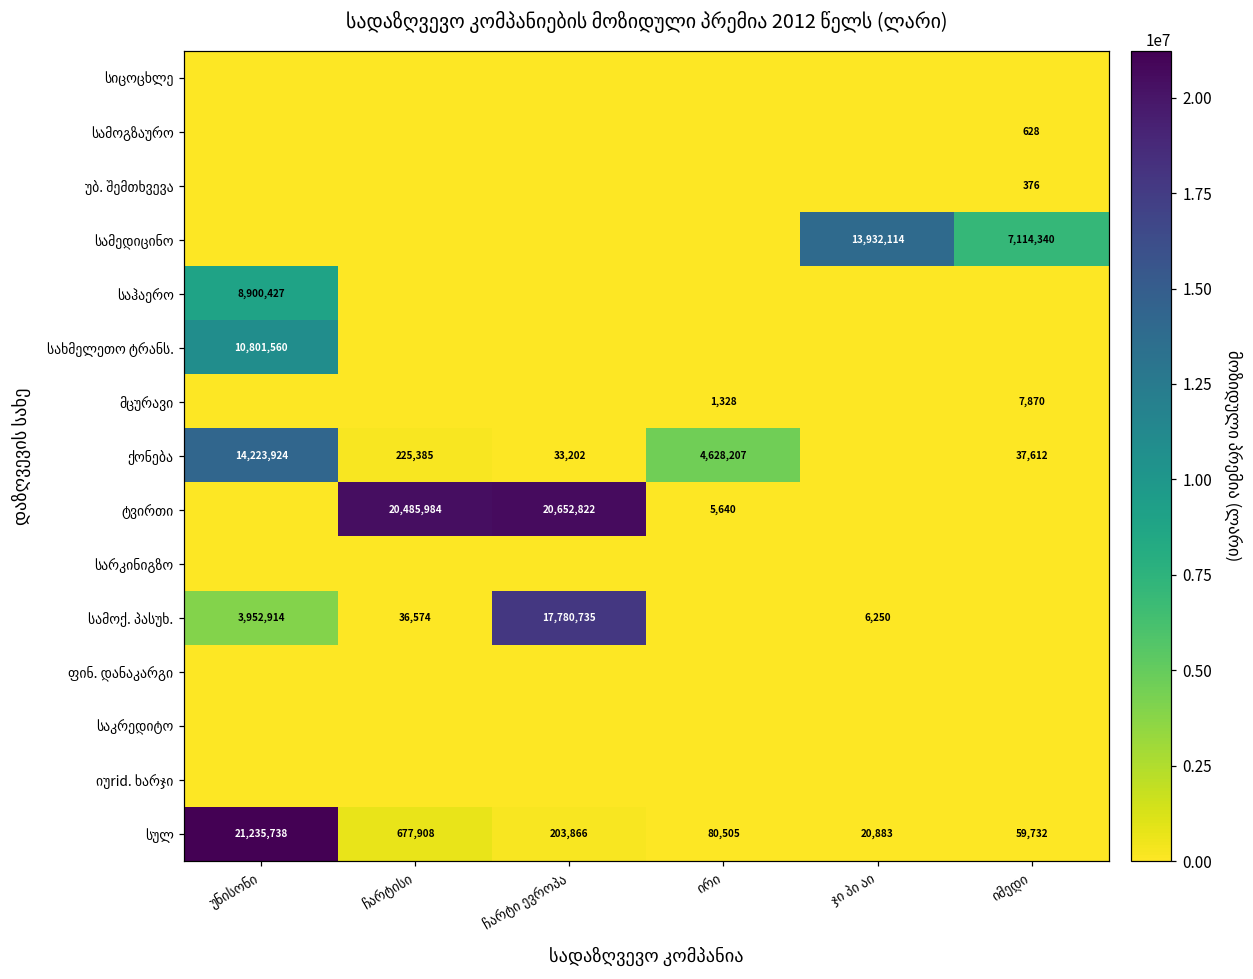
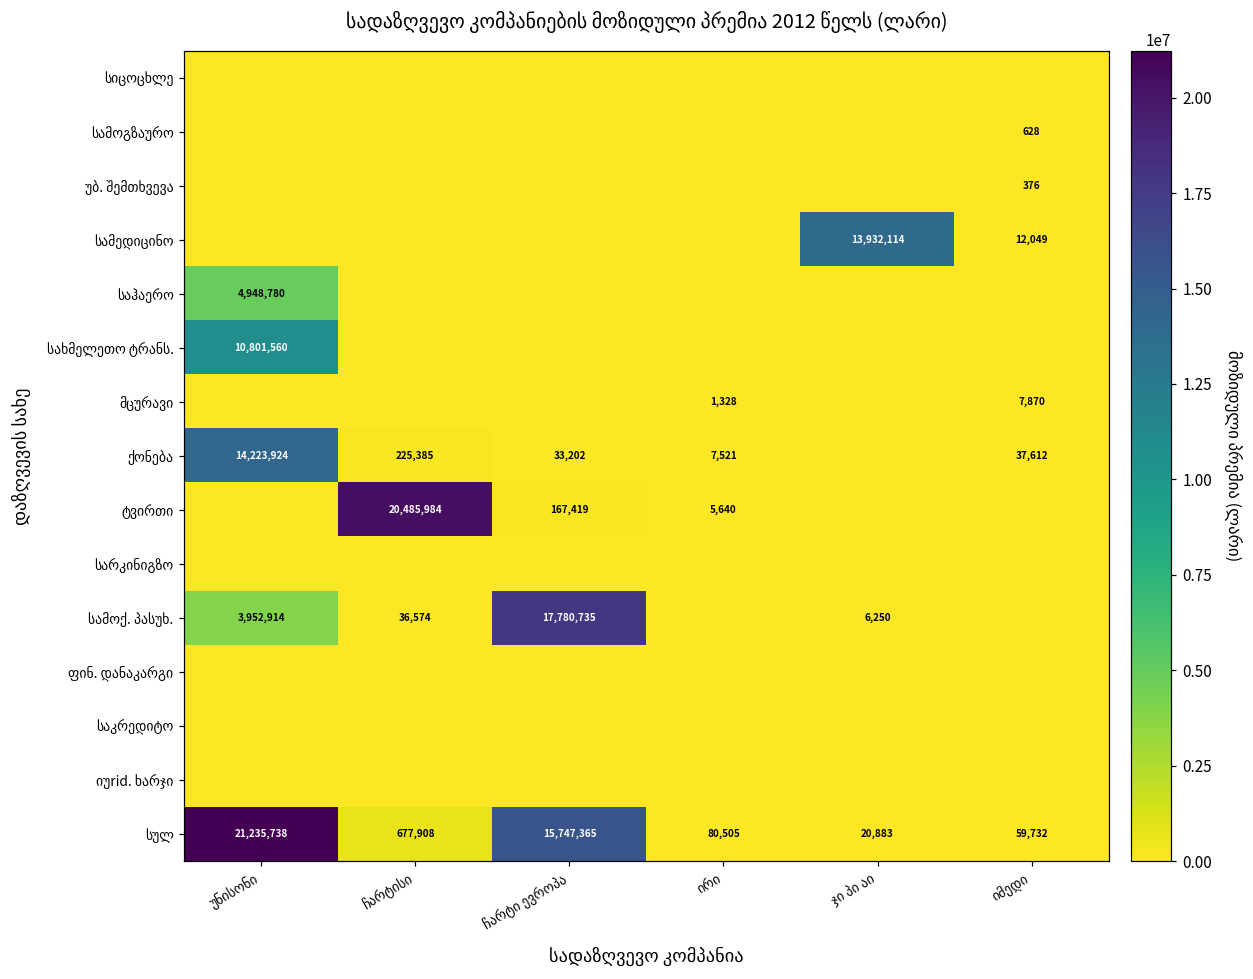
  {
    "სამოგზაურო": {
      "იმედი": "628"
    },
    "უბ. შემთხვევა": {
      "იმედი": "376"
    },
    "სამედიცინო": {
      "ჯი პი აი": "13,932,114",
-     "იმედი": "7,114,340"
+     "იმედი": "12,049"
    },
    "საჰაერო": {
-     "უნისონი": "8,900,427"
+     "უნისონი": "4,948,780"
    },
    "სახმელეთო ტრანს.": {
      "უნისონი": "10,801,560"
    },
    "მცურავი": {
      "ირი": "1,328",
      "იმედი": "7,870"
    },
    "ქონება": {
      "უნისონი": "14,223,924",
      "ჩარტისი": "225,385",
      "ჩარტი ევროპა": "33,202",
-     "ირი": "4,628,207",
+     "ირი": "7,521",
      "იმედი": "37,612"
    },
    "ტვირთი": {
      "ჩარტისი": "20,485,984",
-     "ჩარტი ევროპა": "20,652,822",
+     "ჩარტი ევროპა": "167,419",
      "ირი": "5,640"
    },
    "სამოქ. პასუხ.": {
      "უნისონი": "3,952,914",
      "ჩარტისი": "36,574",
      "ჩარტი ევროპა": "17,780,735",
      "ჯი პი აი": "6,250"
    },
    "სულ": {
      "უნისონი": "21,235,738",
      "ჩარტისი": "677,908",
-     "ჩარტი ევროპა": "203,866",
+     "ჩარტი ევროპა": "15,747,365",
      "ირი": "80,505",
      "ჯი პი აი": "20,883",
      "იმედი": "59,732"
    }
  }
